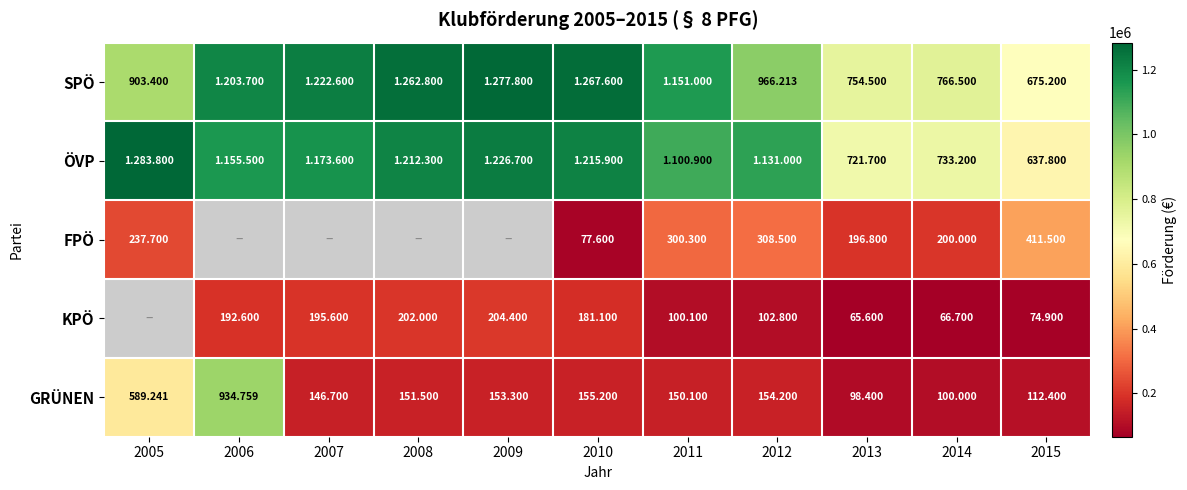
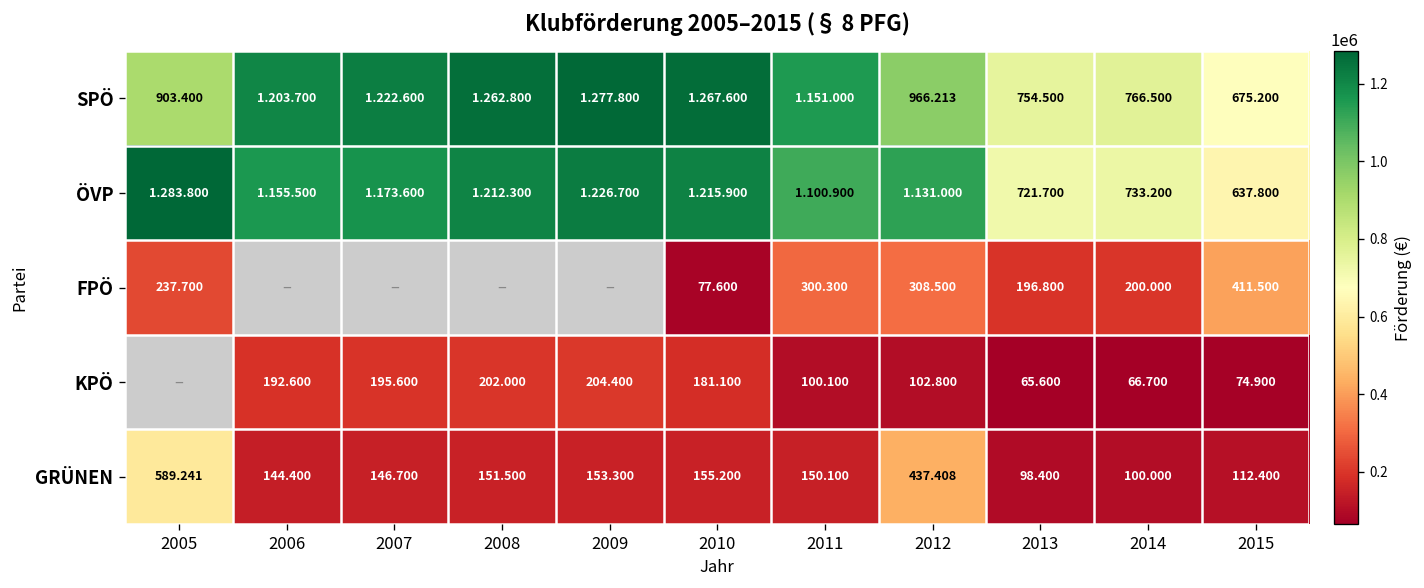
  {
    "SPÖ": {
      "2005": 903.400,
      "2012": 966.213,
      "2013": 754.500,
      "2014": 766.500,
      "2015": 675.200
    },
    "ÖVP": {
      "2013": 721.700,
      "2014": 733.200,
      "2015": 637.800
    },
    "FPÖ": {
      "2005": 237.700,
      "2010": 77.600,
      "2011": 300.300,
      "2012": 308.500,
      "2013": 196.800,
      "2014": 200.000,
      "2015": 411.500
    },
    "KPÖ": {
      "2006": 192.600,
      "2007": 195.600,
      "2008": 202.000,
      "2009": 204.400,
      "2010": 181.100,
      "2011": 100.100,
      "2012": 102.800,
      "2013": 65.600,
      "2014": 66.700,
      "2015": 74.900
    },
    "GRÜNEN": {
      "2005": 589.241,
-     "2006": 934.759,
+     "2006": 144.400,
      "2007": 146.700,
      "2008": 151.500,
      "2009": 153.300,
      "2010": 155.200,
      "2011": 150.100,
-     "2012": 154.200,
+     "2012": 437.408,
      "2013": 98.400,
      "2014": 100.000,
      "2015": 112.400
    }
  }
